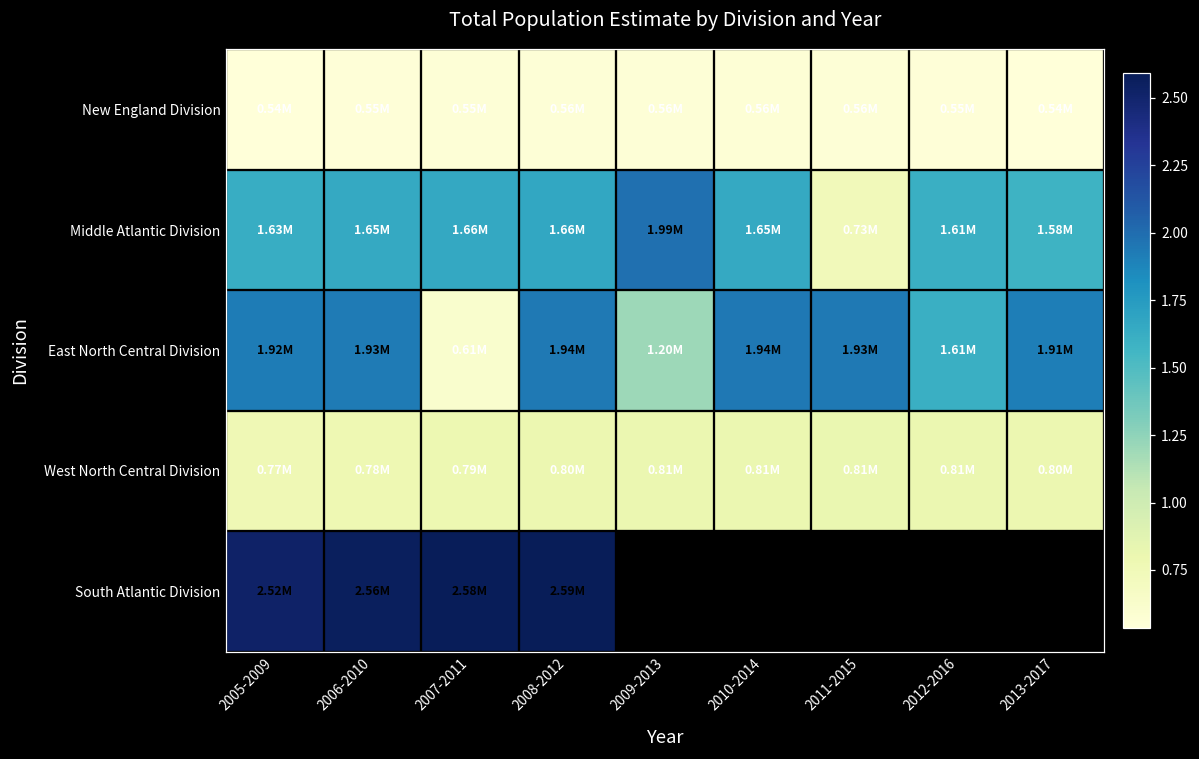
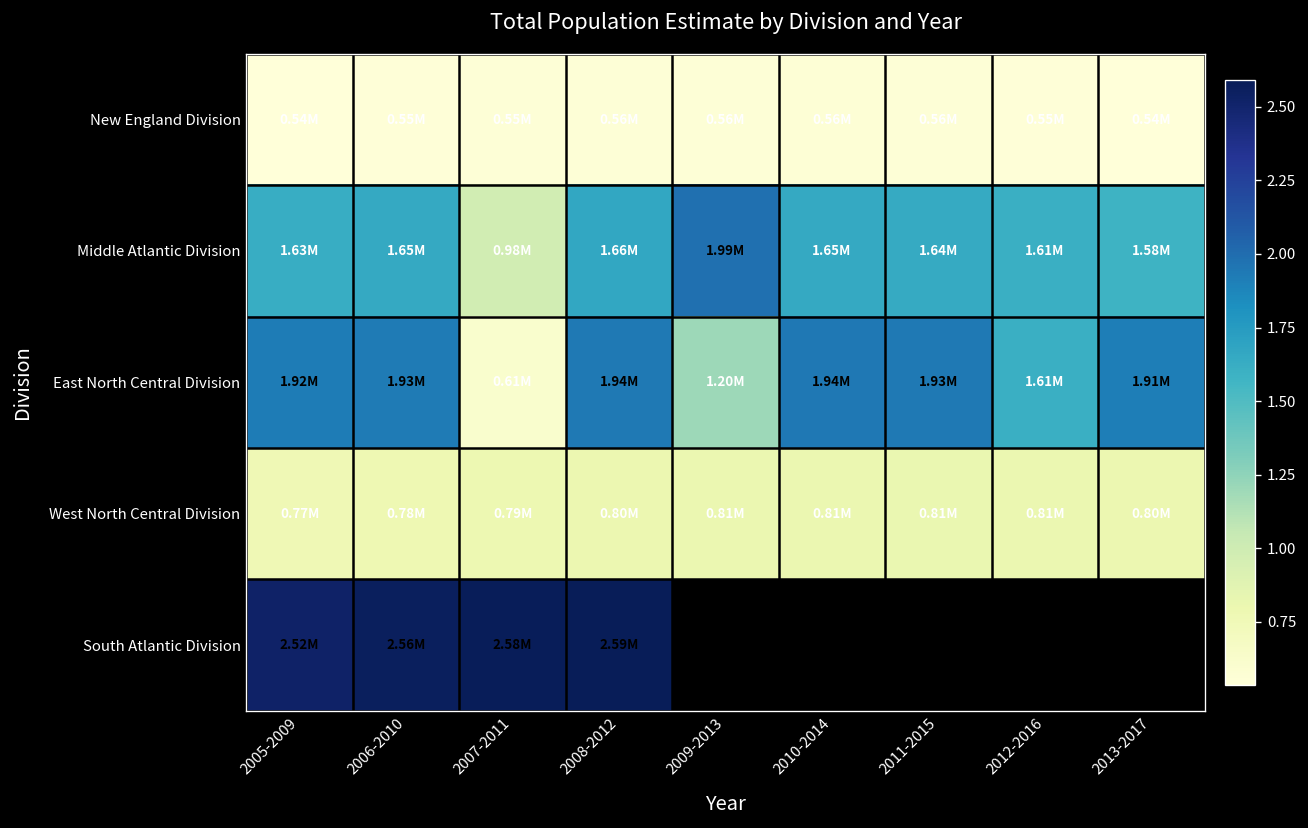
  {
    "Middle Atlantic Division": {
      "2005-2009": "1.63M",
      "2006-2010": "1.65M",
-     "2007-2011": "1.66M",
+     "2007-2011": "0.98M",
      "2008-2012": "1.66M",
      "2009-2013": "1.99M",
      "2010-2014": "1.65M",
-     "2011-2015": "0.73M",
+     "2011-2015": "1.64M",
      "2012-2016": "1.61M",
      "2013-2017": "1.58M"
    },
    "East North Central Division": {
      "2005-2009": "1.92M",
      "2006-2010": "1.93M",
      "2007-2011": "0.61M",
      "2008-2012": "1.94M",
      "2009-2013": "1.20M",
      "2010-2014": "1.94M",
      "2011-2015": "1.93M",
      "2012-2016": "1.61M",
      "2013-2017": "1.91M"
    },
    "West North Central Division": {
      "2005-2009": "0.77M",
      "2006-2010": "0.78M",
      "2007-2011": "0.79M",
      "2008-2012": "0.80M",
      "2009-2013": "0.81M",
      "2010-2014": "0.81M",
      "2011-2015": "0.81M",
      "2012-2016": "0.81M",
      "2013-2017": "0.80M"
    },
    "South Atlantic Division": {
      "2005-2009": "2.52M",
      "2006-2010": "2.56M",
      "2007-2011": "2.58M",
      "2008-2012": "2.59M"
    }
  }
